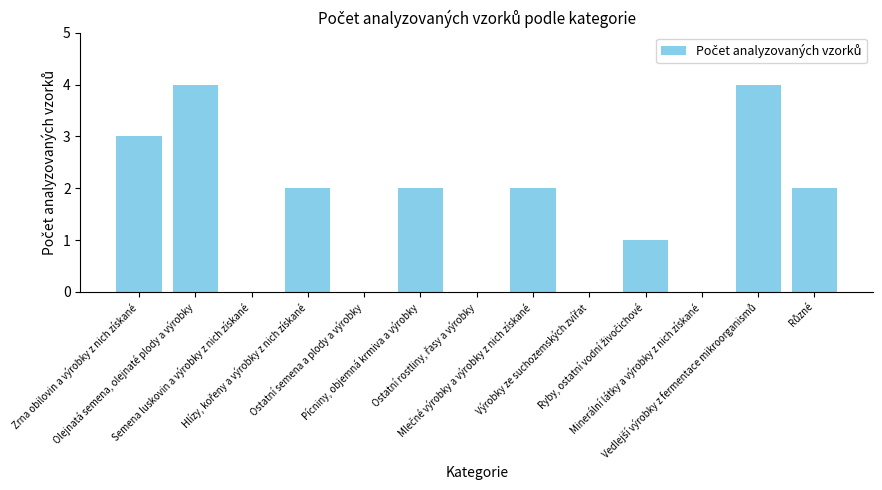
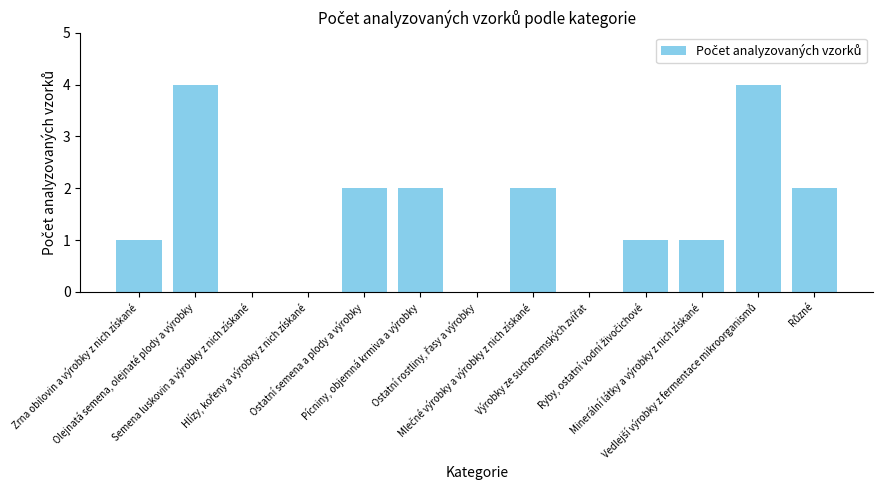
  {
-   "Zrna obilovin a výrobky z nich získané": 3,
+   "Zrna obilovin a výrobky z nich získané": 1,
    "Olejnatá semena, olejnaté plody a výrobky": 4,
    "Semena luskovin a výrobky z nich získané": 0,
-   "Hlízy, kořeny a výrobky z nich získané": 2,
-   "Ostatní semena a plody a výrobky": 0,
+   "Hlízy, kořeny a výrobky z nich získané": 0,
+   "Ostatní semena a plody a výrobky": 2,
    "Pícniny, objemná krmiva a výrobky": 2,
    "Ostatní rostliny, řasy a výrobky": 0,
    "Mlečné výrobky a výrobky z nich získané": 2,
    "Výrobky ze suchozemských zvířat": 0,
    "Ryby, ostatní vodní živočichové": 1,
-   "Minerální látky a výrobky z nich získané": 0,
+   "Minerální látky a výrobky z nich získané": 1,
    "Vedlejší výrobky z fermentace mikroorganismů": 4,
    "Různé": 2
  }
